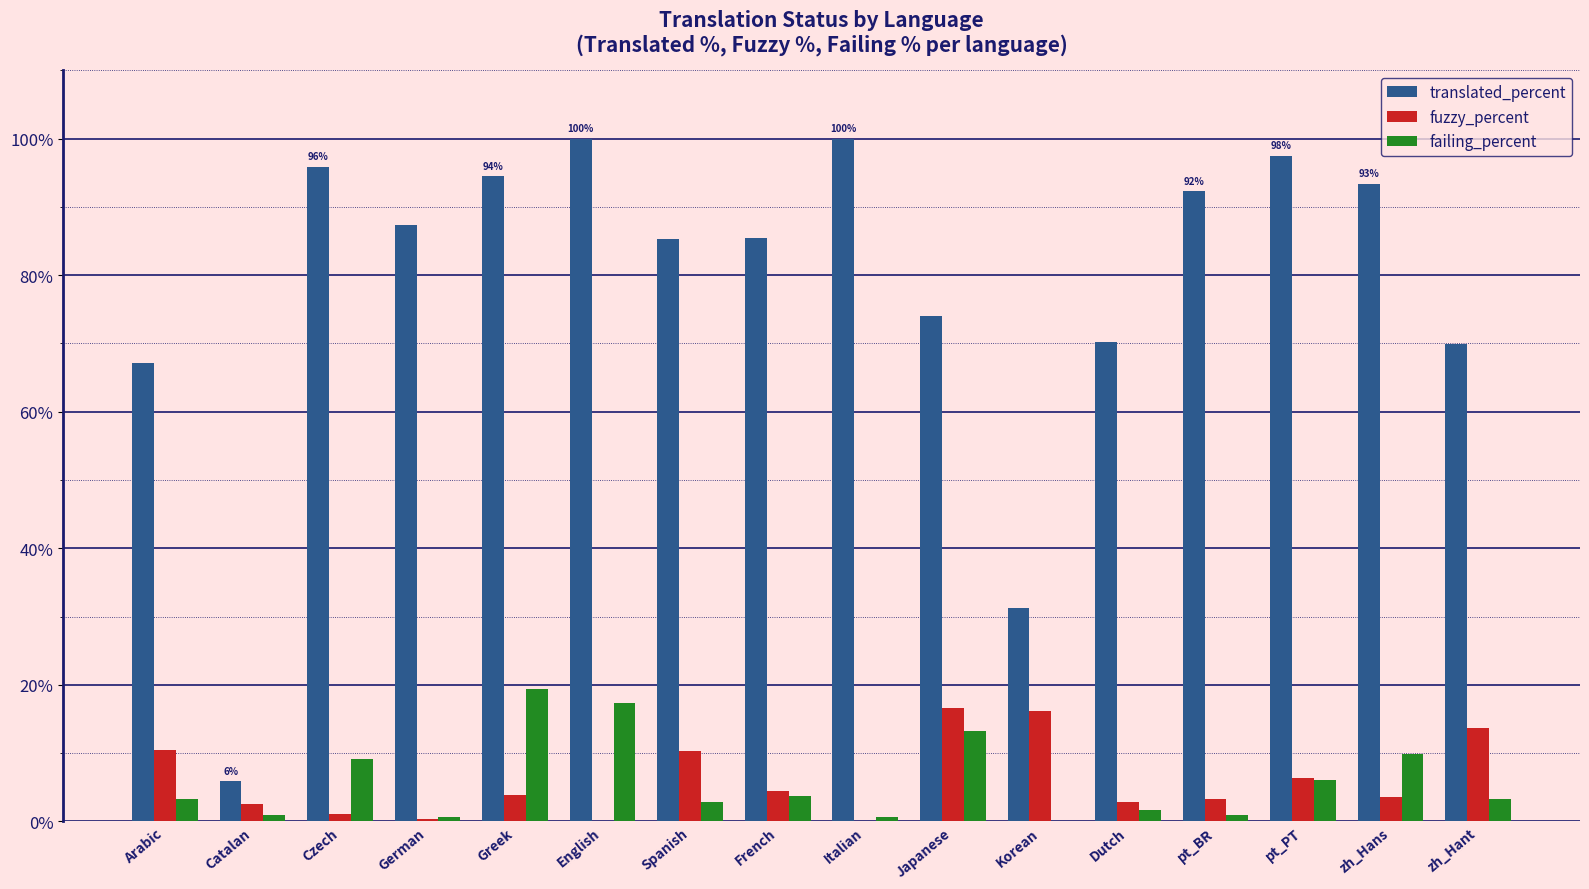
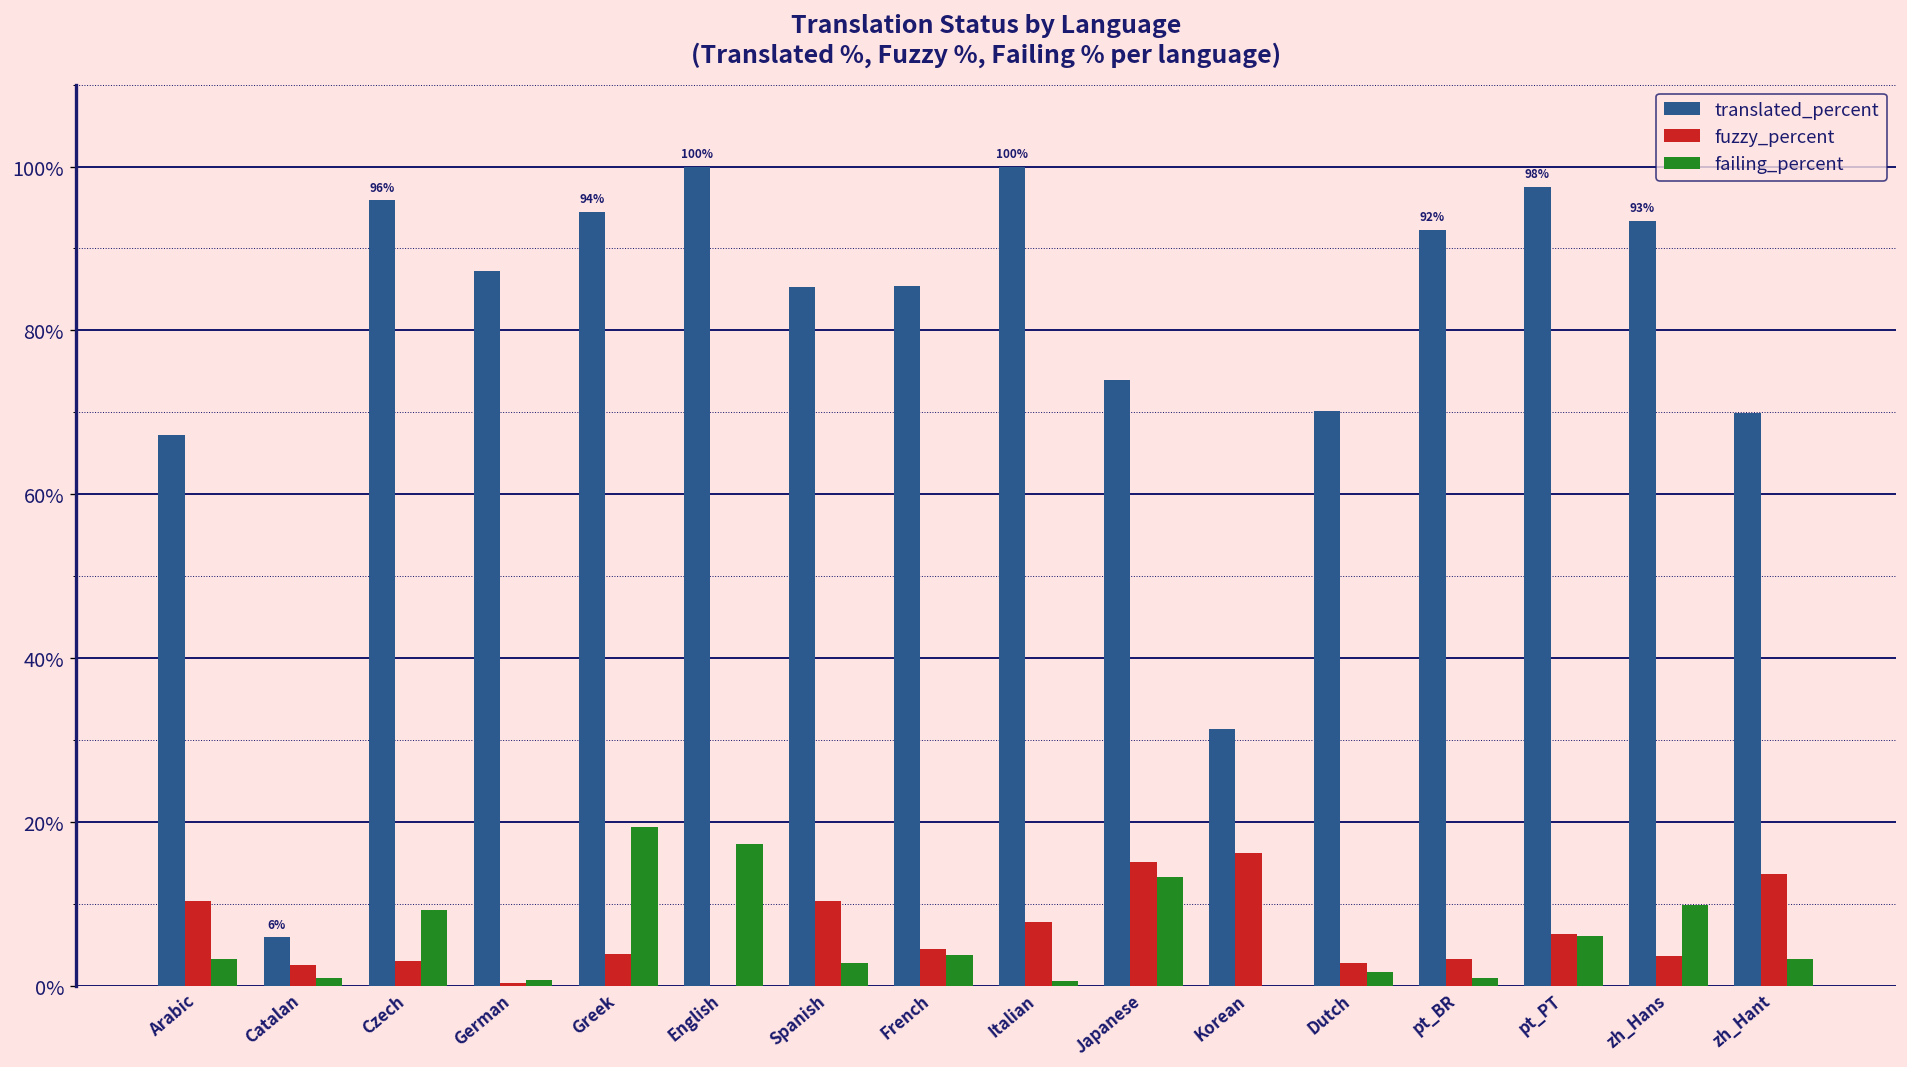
  {
    "translated_percent": {
      "Catalan": "6%",
      "Czech": "96%",
      "Greek": "94%",
      "English": "100%",
      "Italian": "100%",
      "pt_BR": "92%",
      "pt_PT": "98%",
      "zh_Hans": "93%"
    },
    "fuzzy_percent": {
      "Arabic": "10%",
      "Catalan": "3%",
-     "Czech": "1%",
+     "Czech": "3%",
      "Greek": "4%",
      "English": "0%",
      "Spanish": "10%",
      "French": "5%",
-     "Italian": "0%",
-     "Japanese": "17%",
+     "Italian": "8%",
+     "Japanese": "15%",
      "Korean": "16%",
      "Dutch": "3%",
      "pt_BR": "3%",
      "pt_PT": "6%",
      "zh_Hans": "4%",
      "zh_Hant": "14%"
    },
    "failing_percent": {
      "Arabic": "3%",
      "Catalan": "1%",
      "Czech": "9%",
      "German": "1%",
      "Greek": "19%",
      "English": "17%",
      "Spanish": "3%",
      "French": "4%",
      "Italian": "1%",
      "Japanese": "13%",
      "Korean": "0%",
      "Dutch": "2%",
      "pt_BR": "1%",
      "pt_PT": "6%",
      "zh_Hans": "10%",
      "zh_Hant": "3%"
    }
  }
